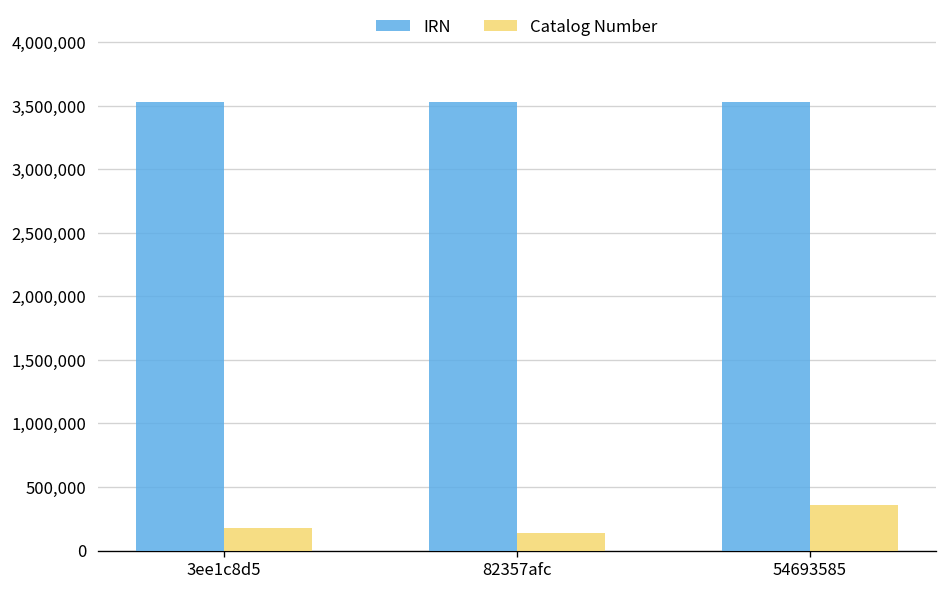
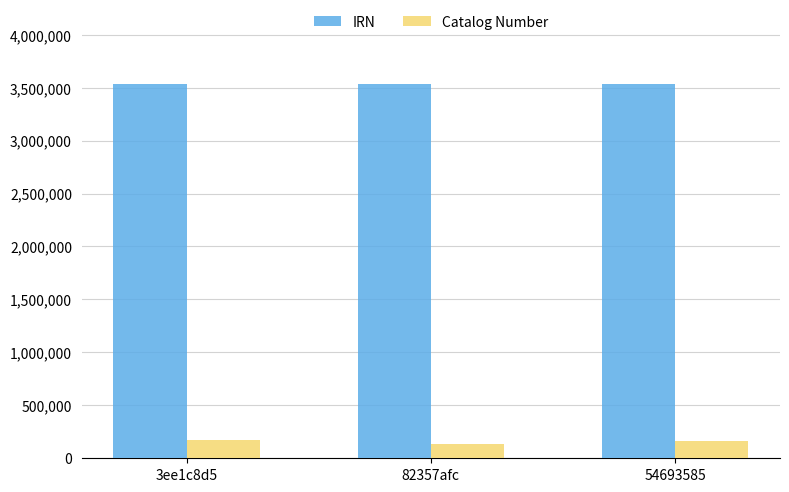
  {
    "IRN": {
      "3ee1c8d5": "3,530,000",
      "82357afc": "3,530,000",
      "54693585": "3,530,000"
    },
    "Catalog Number": {
      "3ee1c8d5": "170,000",
      "82357afc": "140,000",
-     "54693585": "350,000"
+     "54693585": "160,000"
    }
  }
